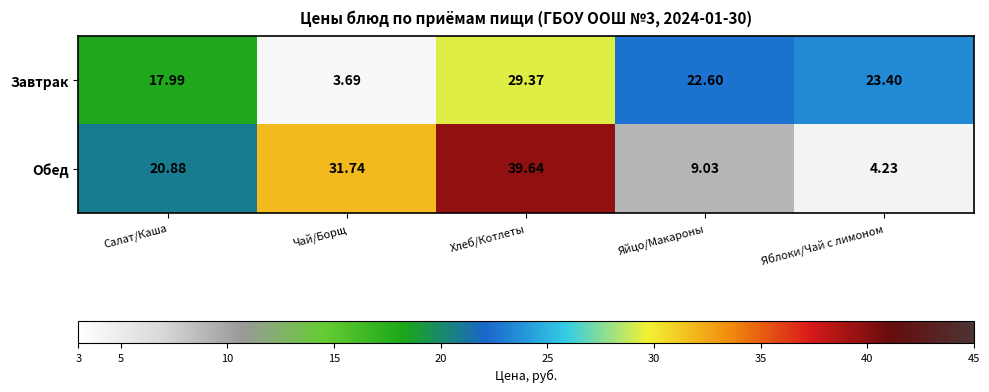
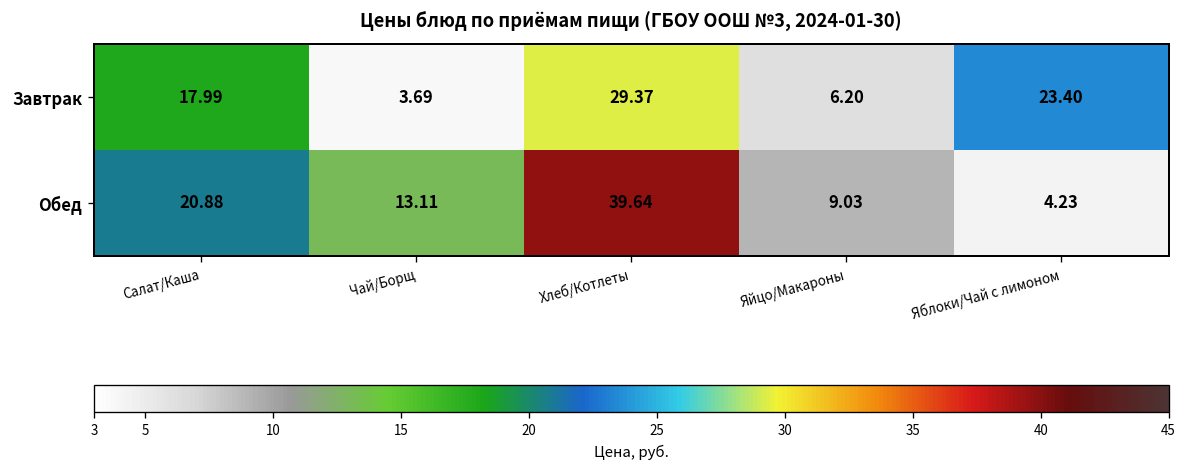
  {
    "Завтрак": {
      "Салат/Каша": 17.99,
      "Чай/Борщ": 3.69,
      "Хлеб/Котлеты": 29.37,
-     "Яйцо/Макароны": 22.60,
+     "Яйцо/Макароны": 6.20,
      "Яблоки/Чай с лимоном": 23.40
    },
    "Обед": {
      "Салат/Каша": 20.88,
-     "Чай/Борщ": 31.74,
+     "Чай/Борщ": 13.11,
      "Хлеб/Котлеты": 39.64,
      "Яйцо/Макароны": 9.03,
      "Яблоки/Чай с лимоном": 4.23
    }
  }
